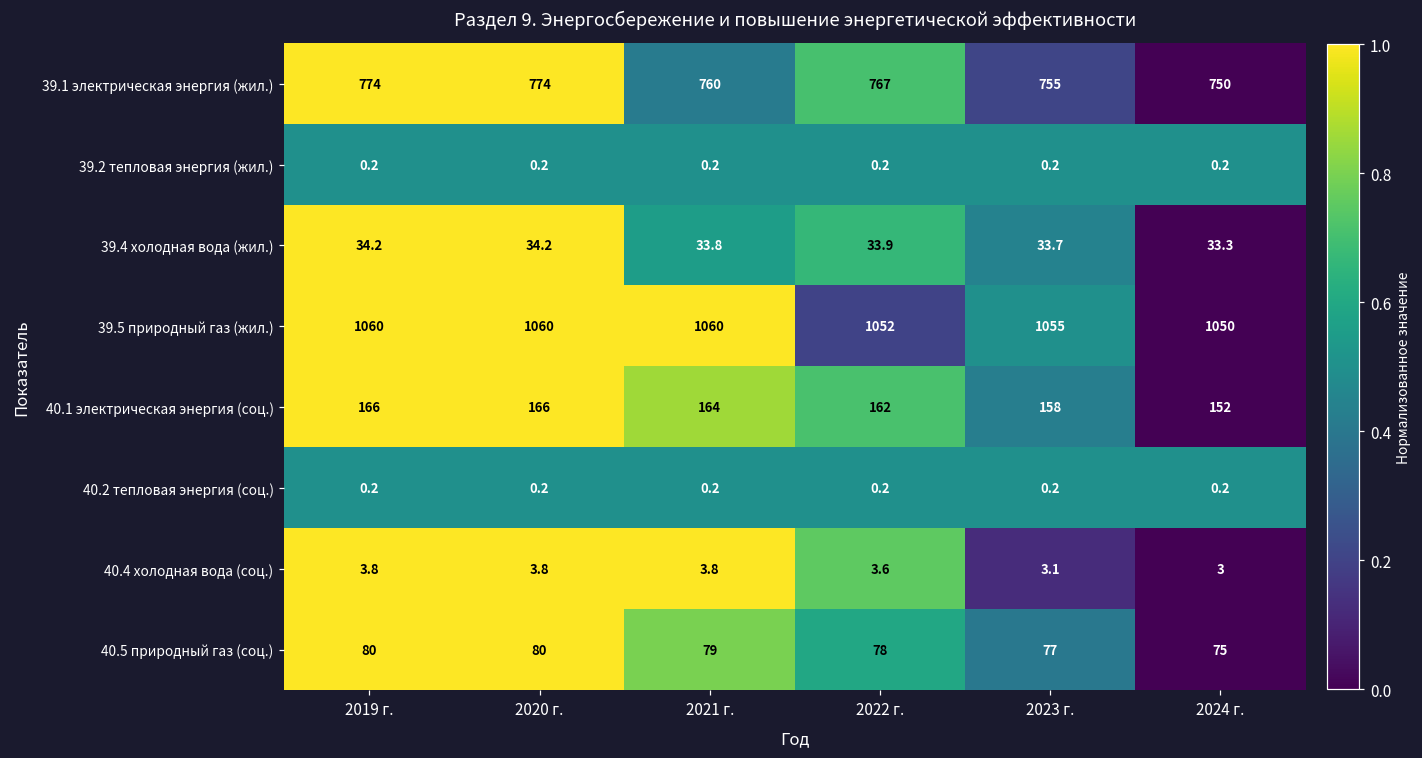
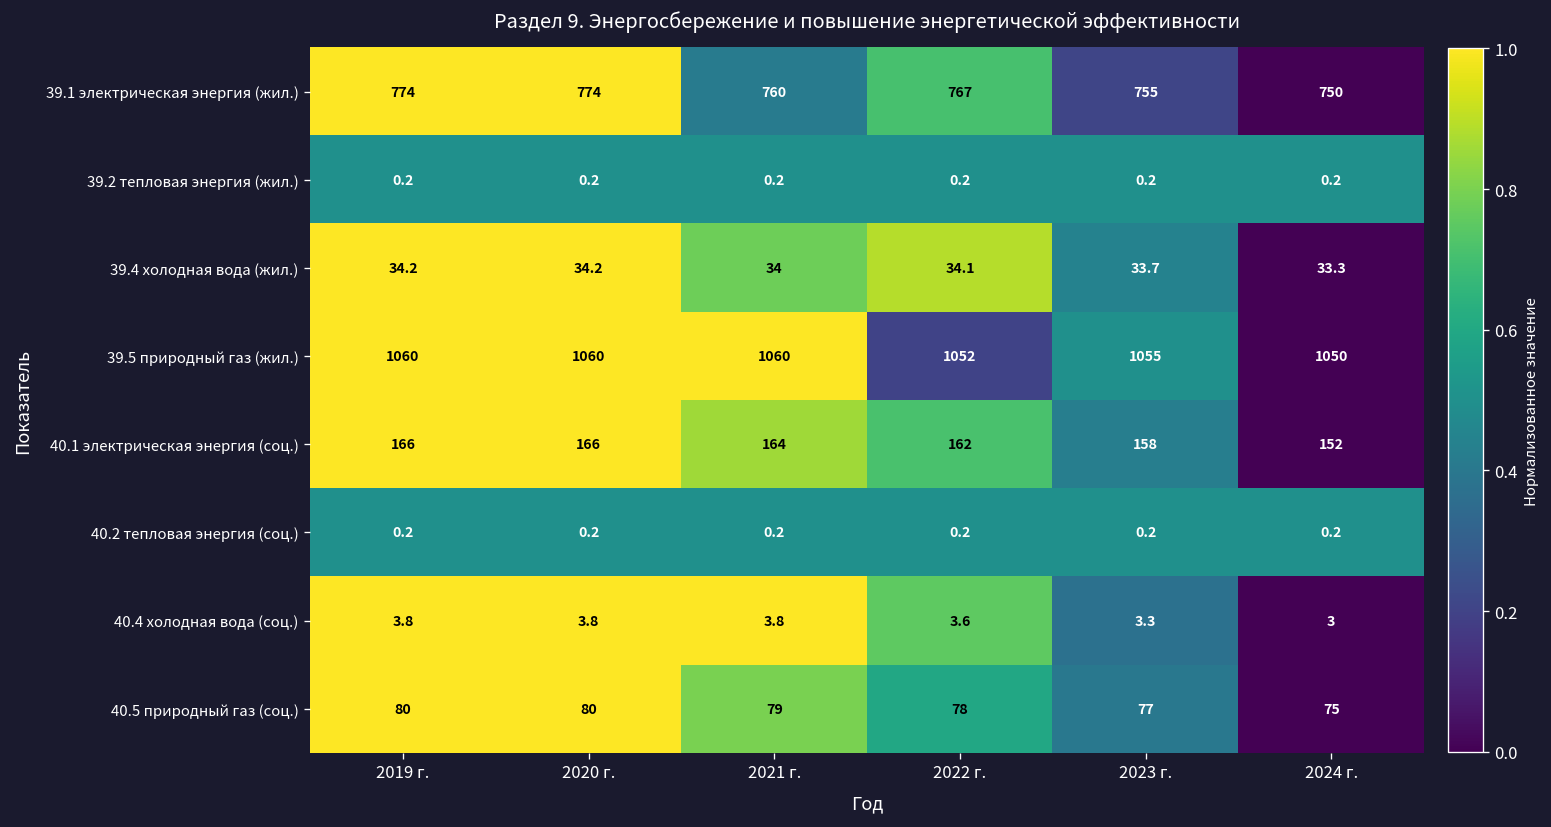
  {
    "39.1 электрическая энергия (жил.)": {
      "2019 г.": 774,
      "2020 г.": 774,
      "2021 г.": 760,
      "2022 г.": 767,
      "2023 г.": 755,
      "2024 г.": 750
    },
    "39.2 тепловая энергия (жил.)": {
      "2019 г.": 0.2,
      "2020 г.": 0.2,
      "2021 г.": 0.2,
      "2022 г.": 0.2,
      "2023 г.": 0.2,
      "2024 г.": 0.2
    },
    "39.4 холодная вода (жил.)": {
      "2019 г.": 34.2,
      "2020 г.": 34.2,
-     "2021 г.": 33.8,
-     "2022 г.": 33.9,
+     "2021 г.": 34,
+     "2022 г.": 34.1,
      "2023 г.": 33.7,
      "2024 г.": 33.3
    },
    "39.5 природный газ (жил.)": {
      "2019 г.": 1060,
      "2020 г.": 1060,
      "2021 г.": 1060,
      "2022 г.": 1052,
      "2023 г.": 1055,
      "2024 г.": 1050
    },
    "40.1 электрическая энергия (соц.)": {
      "2019 г.": 166,
      "2020 г.": 166,
      "2021 г.": 164,
      "2022 г.": 162,
      "2023 г.": 158,
      "2024 г.": 152
    },
    "40.2 тепловая энергия (соц.)": {
      "2019 г.": 0.2,
      "2020 г.": 0.2,
      "2021 г.": 0.2,
      "2022 г.": 0.2,
      "2023 г.": 0.2,
      "2024 г.": 0.2
    },
    "40.4 холодная вода (соц.)": {
      "2019 г.": 3.8,
      "2020 г.": 3.8,
      "2021 г.": 3.8,
      "2022 г.": 3.6,
-     "2023 г.": 3.1,
+     "2023 г.": 3.3,
      "2024 г.": 3
    },
    "40.5 природный газ (соц.)": {
      "2019 г.": 80,
      "2020 г.": 80,
      "2021 г.": 79,
      "2022 г.": 78,
      "2023 г.": 77,
      "2024 г.": 75
    }
  }
